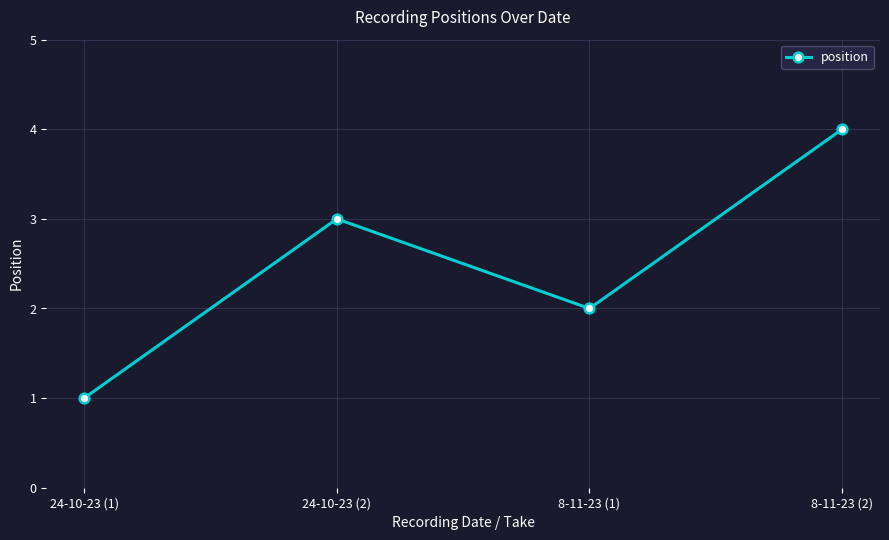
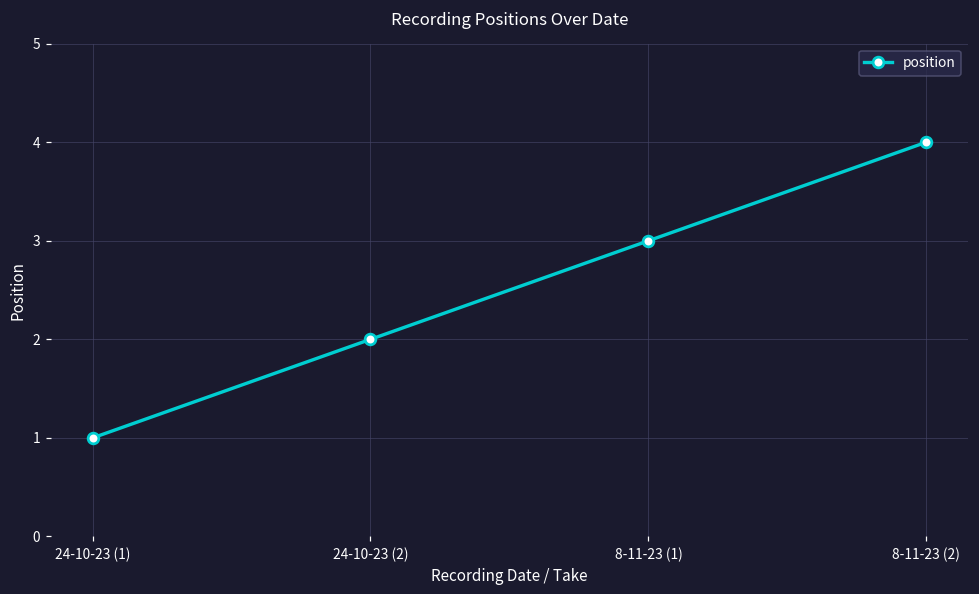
  {
    "24-10-23 (1)": 1,
-   "24-10-23 (2)": 3,
-   "8-11-23 (1)": 2,
+   "24-10-23 (2)": 2,
+   "8-11-23 (1)": 3,
    "8-11-23 (2)": 4
  }
